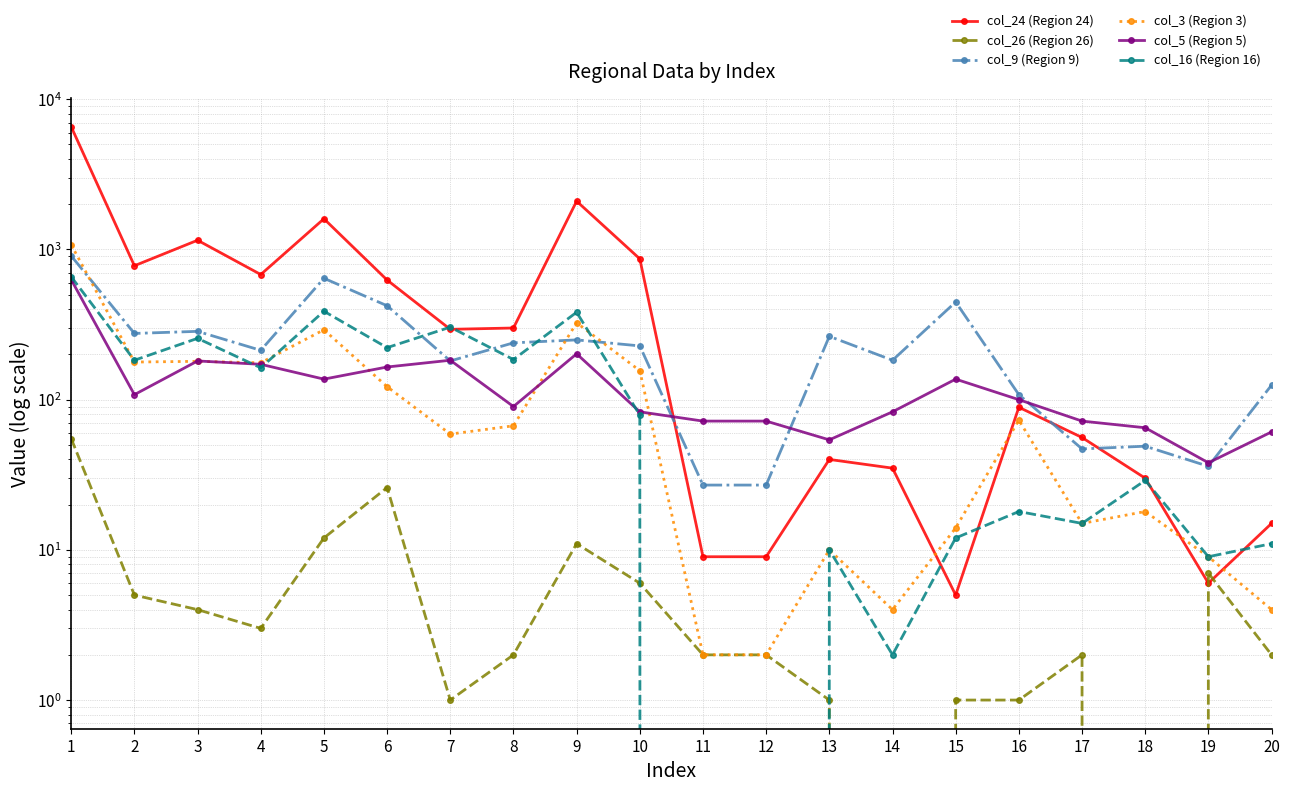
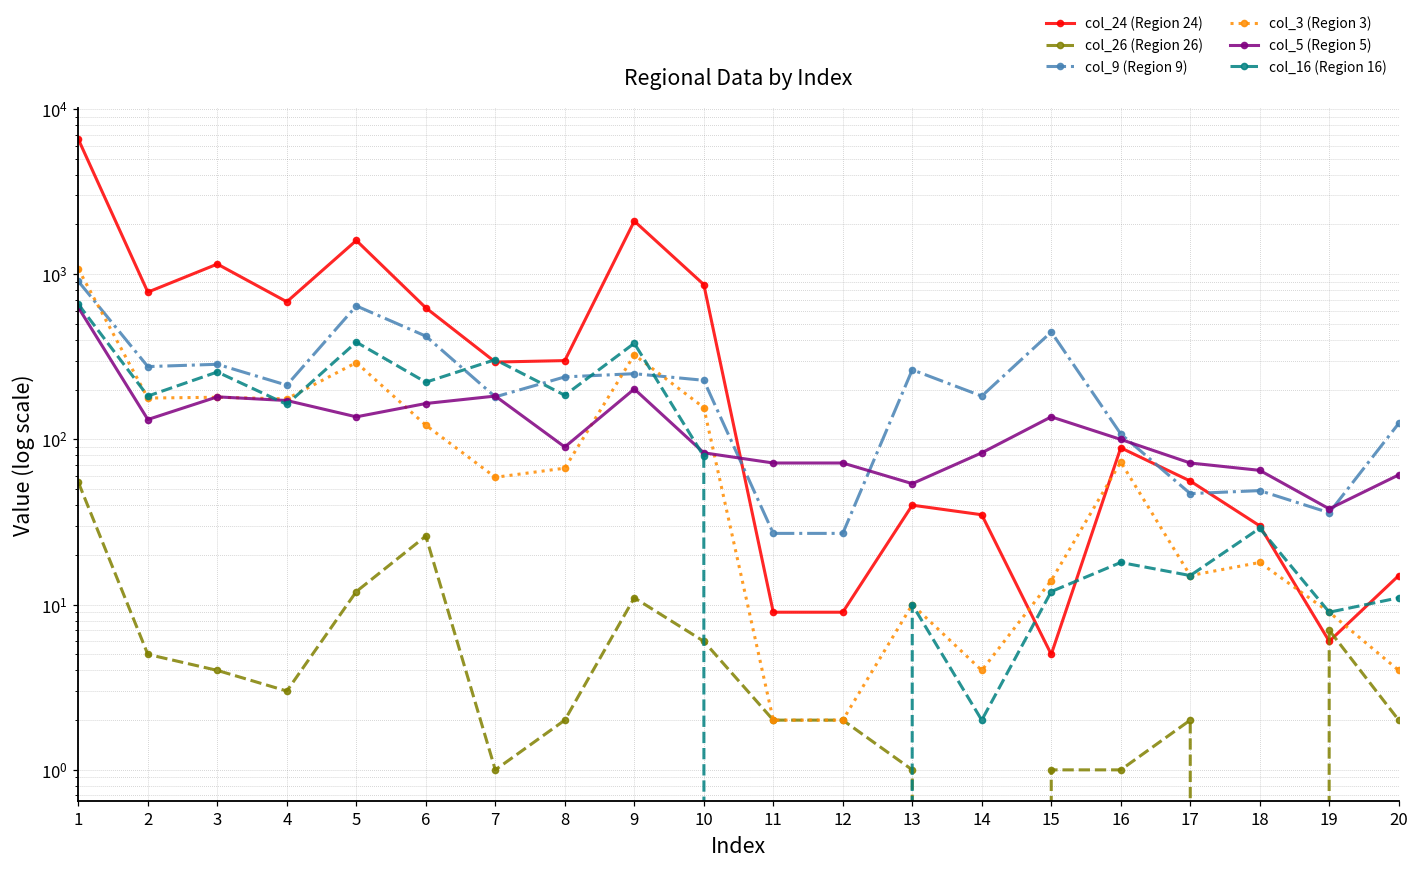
  {
    "col_24 (Region 24)": {
      "1": 7000,
      "2": 800,
      "3": 1200,
      "4": 700,
      "5": 1600,
      "6": 630,
      "8": 300,
      "9": 2100,
      "10": 900,
      "11": 9,
      "12": 9,
      "13": 40,
      "14": 35,
      "15": 5,
      "16": 90,
      "17": 56,
      "19": 6,
      "20": 15
    },
    "col_26 (Region 26)": {
      "1": 55,
      "2": 5,
      "3": 4,
      "4": 3,
      "5": 12,
      "6": 26,
      "7": 1,
      "8": 2,
      "9": 11,
      "10": 6,
      "13": 1,
      "15": 1,
      "16": 1,
      "17": 2,
      "19": 7,
      "20": 2
    },
    "col_9 (Region 9)": {
      "1": 900,
      "2": 280,
      "3": 290,
      "4": 210,
      "5": 640,
      "6": 420,
      "8": 240,
      "9": 250,
      "10": 230,
      "11": 27,
      "12": 27,
      "13": 260,
      "14": 180,
      "15": 450,
      "16": 110,
      "17": 47,
      "18": 49,
      "19": 36,
      "20": 130
    },
    "col_3 (Region 3)": {
      "1": 1100,
      "5": 290,
      "6": 120,
      "7": 59,
      "8": 70,
      "9": 330,
      "10": 160,
      "14": 4,
      "15": 14,
      "16": 70,
      "18": 18,
      "20": 4
    },
    "col_5 (Region 5)": {
      "1": 630,
-     "2": 110,
+     "2": 130,
      "5": 140,
      "6": 170,
      "8": 90,
      "9": 200,
      "10": 80,
      "11": 70,
      "12": 70,
      "13": 54,
      "14": 80,
      "15": 140,
      "16": 100,
      "17": 70,
      "18": 65,
      "19": 38,
      "20": 61
    },
    "col_16 (Region 16)": {
      "1": 700,
      "3": 260,
      "4": 160,
      "5": 390,
      "6": 220,
      "8": 190,
      "9": 380,
      "10": 80,
      "14": 2,
      "15": 12,
      "16": 18,
      "20": 11
    }
  }
